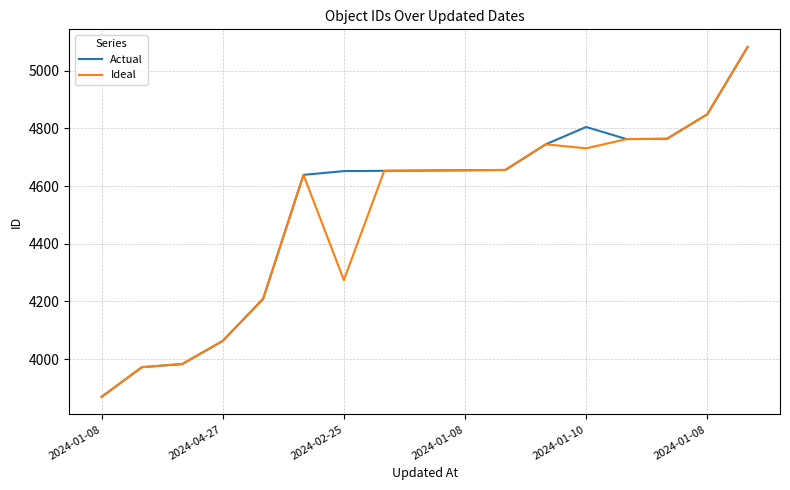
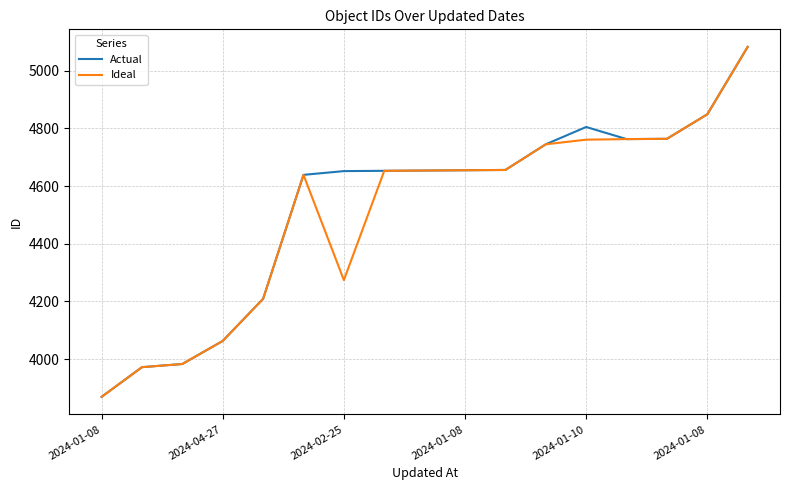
  {
    "Actual": {
      "2024-02-25": 4650,
      "2024-01-10": 4810
    },
    "Ideal": {
      "2024-02-25": 4270,
-     "2024-01-10": 4730
+     "2024-01-10": 4760
    }
  }
